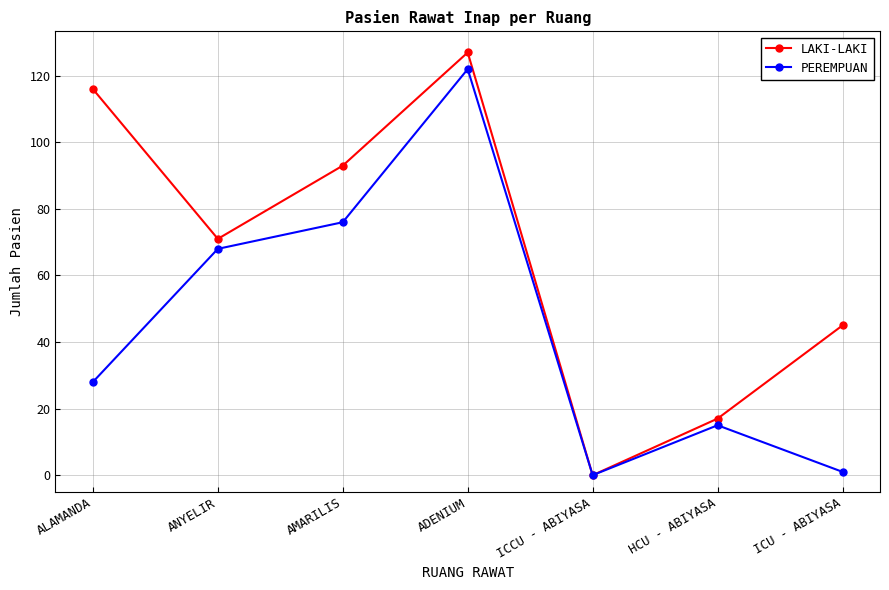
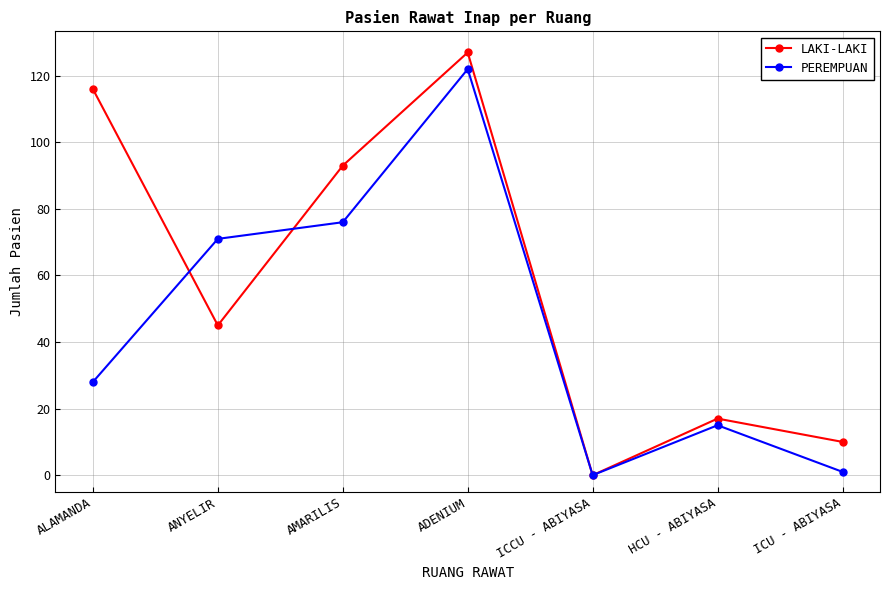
  {
    "LAKI-LAKI": {
      "ALAMANDA": 116,
-     "ANYELIR": 71,
+     "ANYELIR": 45,
      "AMARILIS": 93,
      "ADENIUM": 127,
      "HCU - ABIYASA": 17,
-     "ICU - ABIYASA": 45
+     "ICU - ABIYASA": 10
    },
    "PEREMPUAN": {
      "ALAMANDA": 28,
-     "ANYELIR": 68,
+     "ANYELIR": 71,
      "AMARILIS": 76,
      "ADENIUM": 122,
      "HCU - ABIYASA": 15,
      "ICU - ABIYASA": 1
    }
  }
